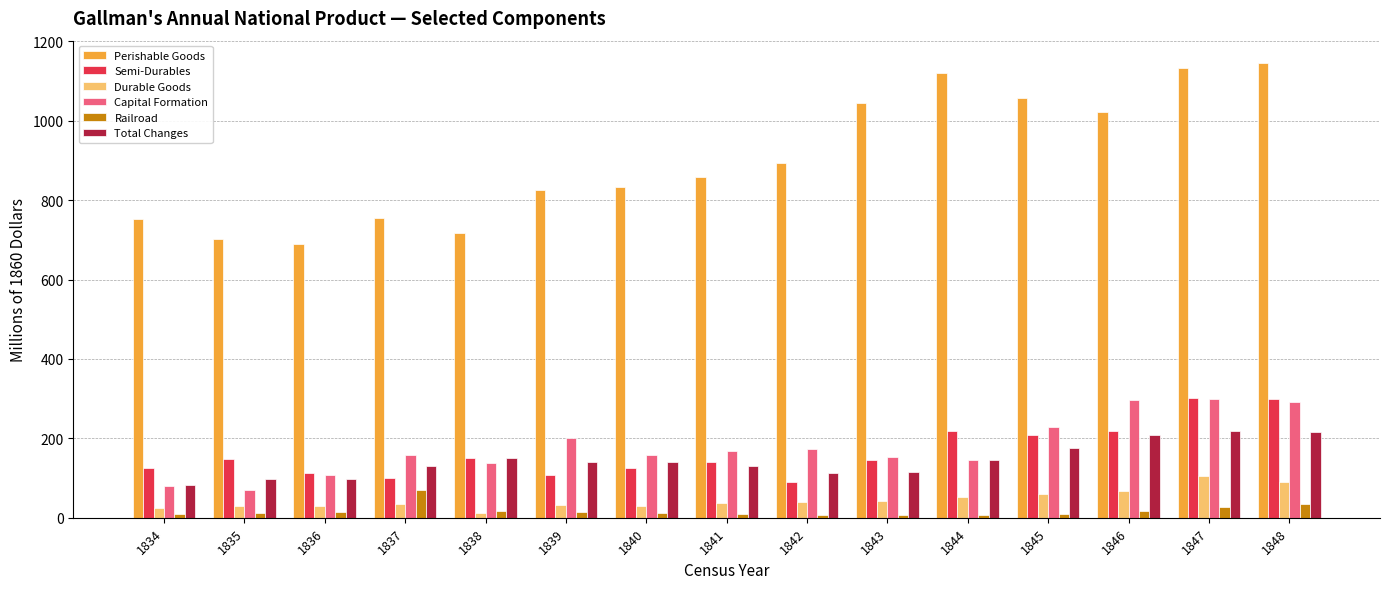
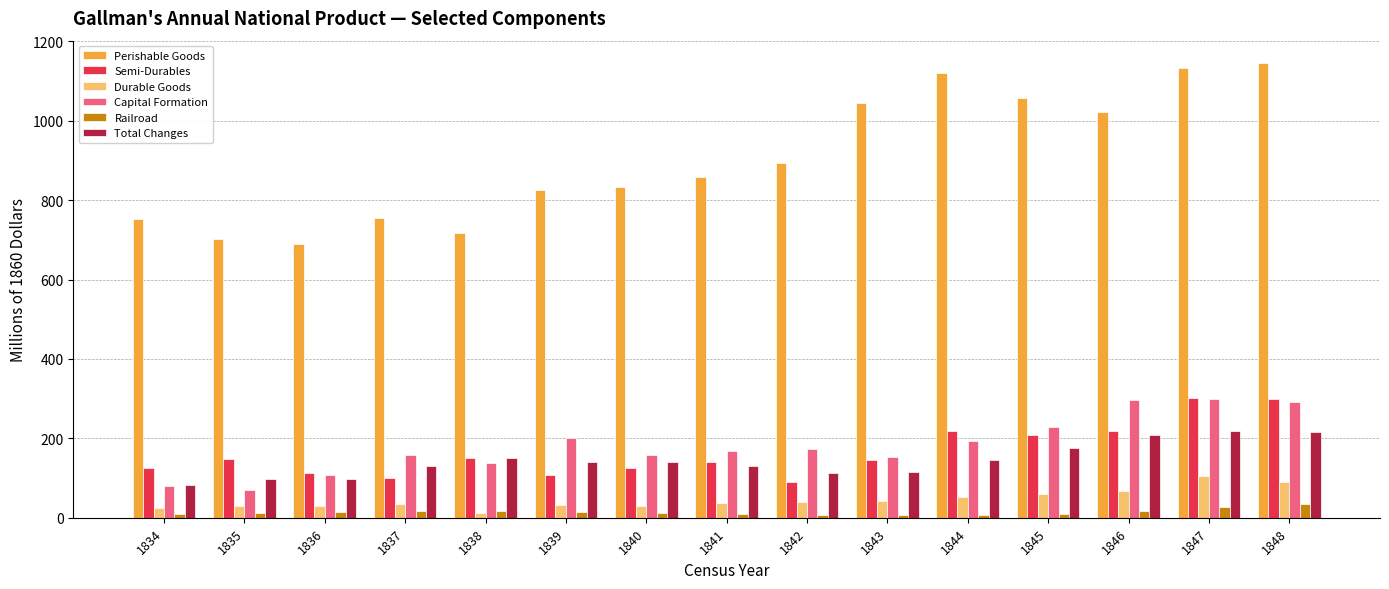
  {
    "Perishable Goods": {
      "1834": 750,
      "1835": 700,
      "1836": 690,
      "1837": 750,
      "1838": 720,
      "1839": 830,
      "1840": 830,
      "1841": 860,
      "1842": 890,
      "1843": 1040,
      "1844": 1120,
      "1845": 1060,
      "1846": 1020,
      "1847": 1130,
      "1848": 1140
    },
    "Durable Goods": {
      "1834": 30,
      "1835": 30,
      "1836": 30,
      "1837": 30,
      "1838": 10,
      "1839": 30,
      "1840": 30,
      "1841": 40,
      "1842": 40,
      "1843": 40,
      "1844": 50,
      "1845": 60,
      "1846": 70,
      "1847": 110,
      "1848": 90
    },
    "Capital Formation": {
      "1834": 80,
      "1835": 70,
      "1836": 110,
      "1837": 160,
      "1838": 140,
      "1839": 200,
      "1840": 160,
      "1841": 170,
      "1842": 170,
      "1843": 150,
-     "1844": 150,
+     "1844": 190,
      "1845": 230,
      "1846": 300,
      "1847": 300,
      "1848": 290
    },
    "Railroad": {
      "1834": 10,
      "1835": 10,
      "1836": 10,
-     "1837": 70,
+     "1837": 20,
      "1838": 20,
      "1839": 20,
      "1840": 10,
      "1841": 10,
      "1842": 10,
      "1844": 10,
      "1845": 10,
      "1846": 20,
      "1847": 30,
      "1848": 30
    }
  }
